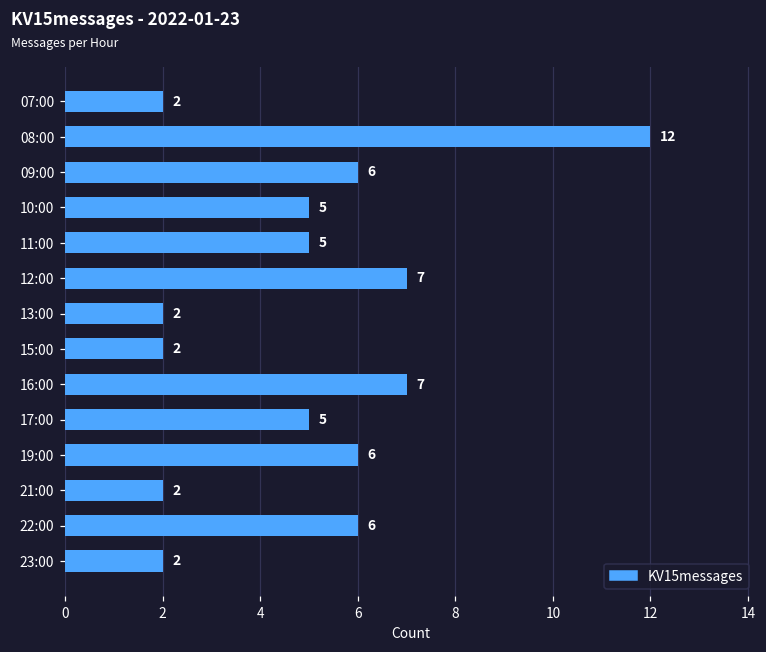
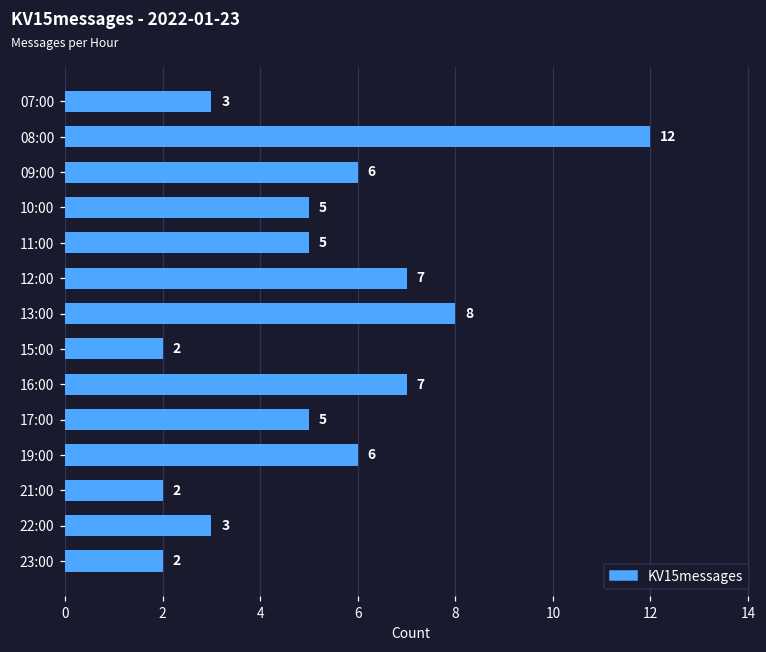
  {
-   "07:00": 2,
+   "07:00": 3,
    "08:00": 12,
    "09:00": 6,
    "10:00": 5,
    "11:00": 5,
    "12:00": 7,
-   "13:00": 2,
+   "13:00": 8,
    "15:00": 2,
    "16:00": 7,
    "17:00": 5,
    "19:00": 6,
    "21:00": 2,
-   "22:00": 6,
+   "22:00": 3,
    "23:00": 2
  }
